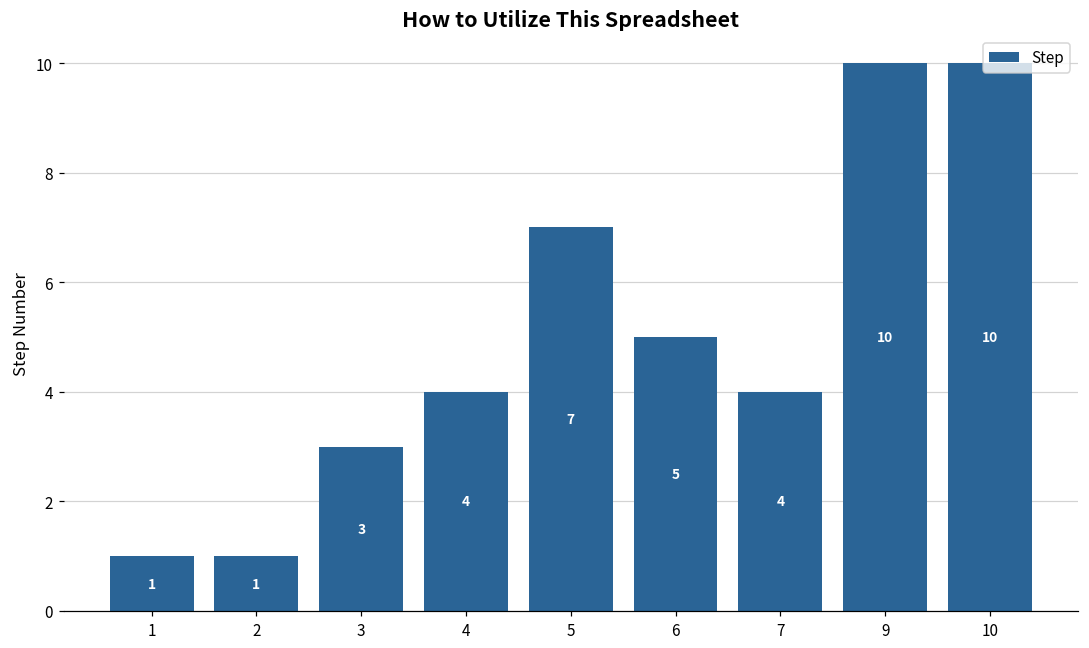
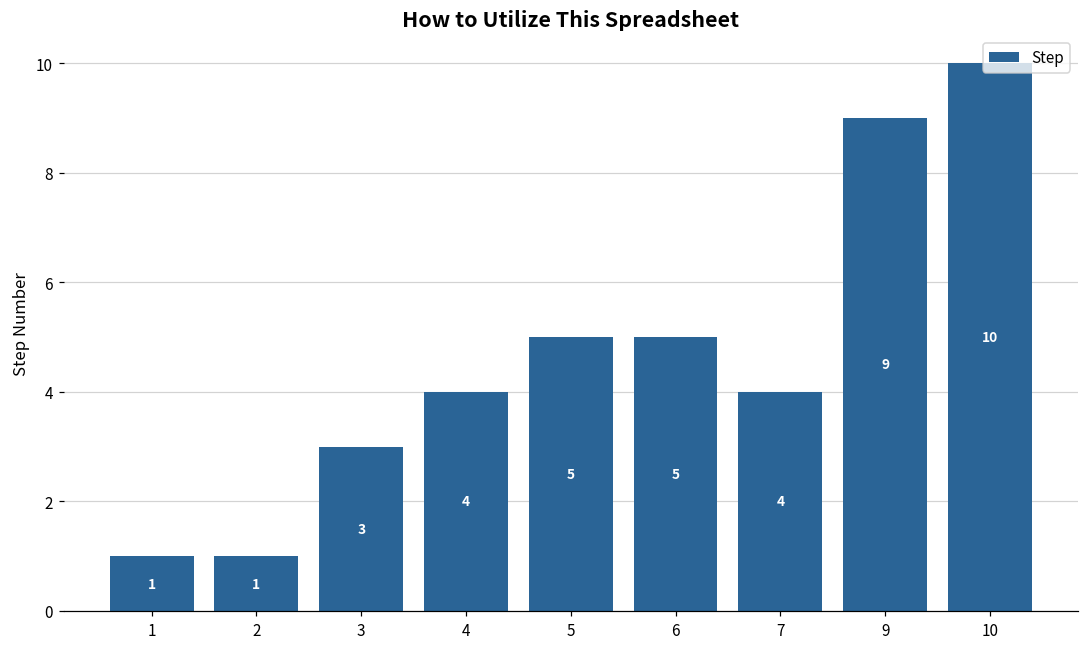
  {
    "1": 1,
    "2": 1,
    "3": 3,
    "4": 4,
-   "5": 7,
+   "5": 5,
    "6": 5,
    "7": 4,
-   "9": 10
+   "9": 9
  }
